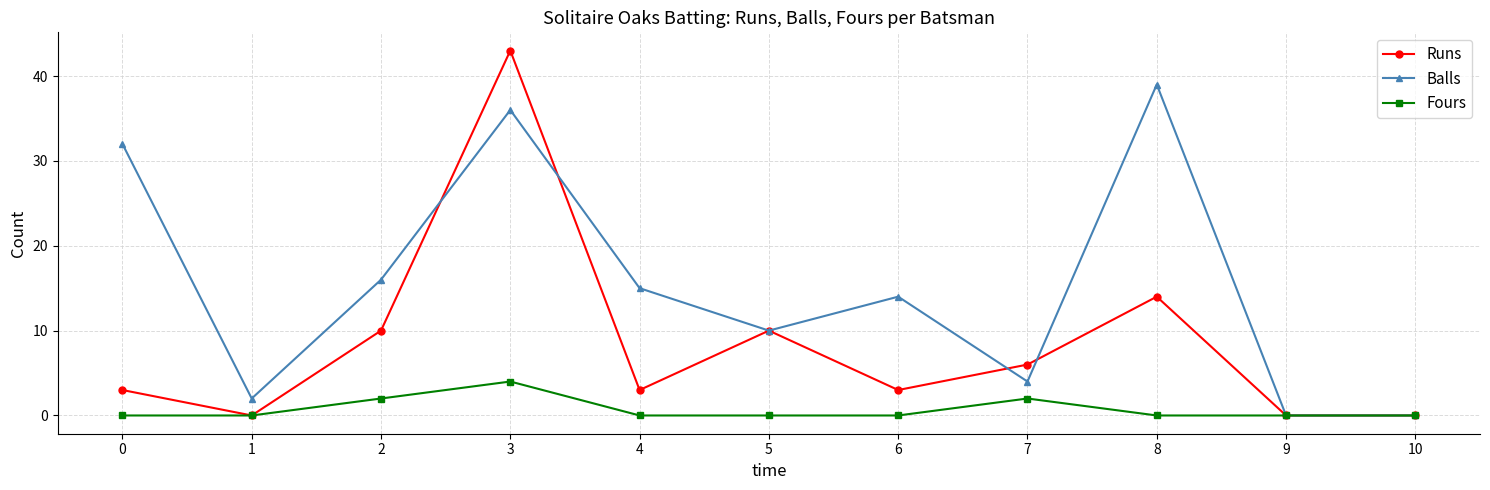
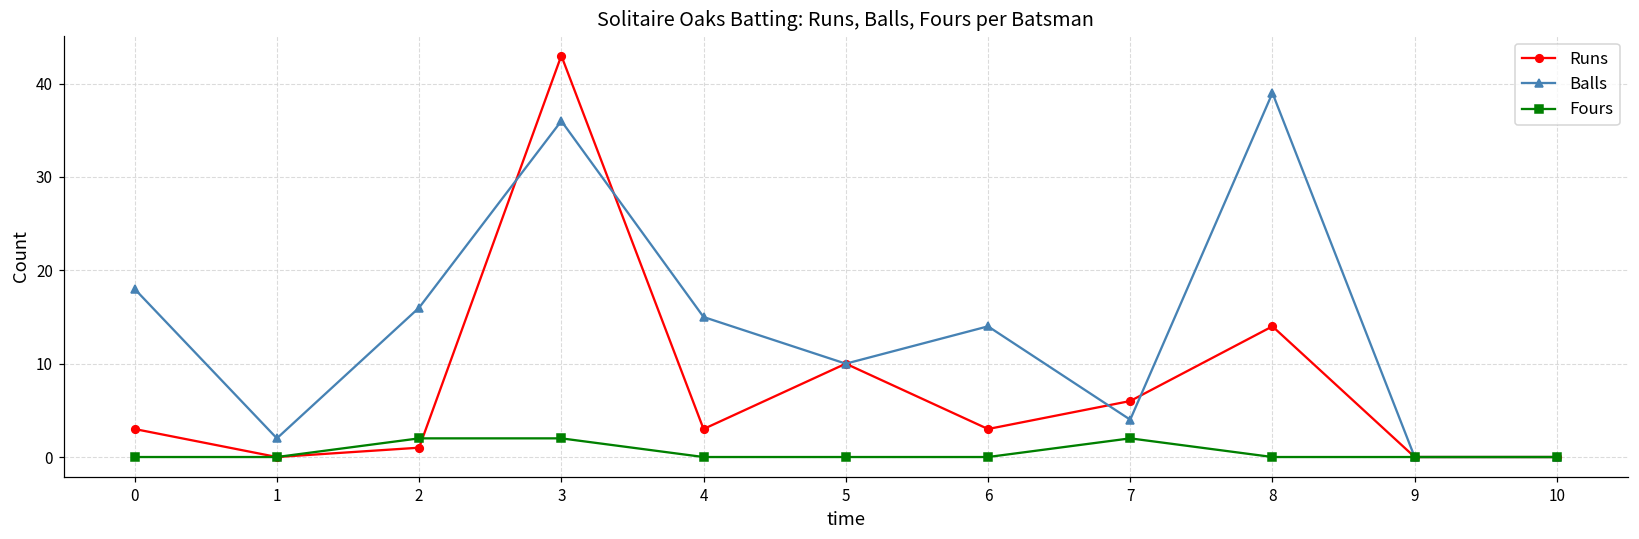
  {
    "Runs": {
      "0": 3,
-     "2": 10,
+     "2": 1,
      "3": 43,
      "4": 3,
      "6": 3,
      "7": 6,
      "8": 14
    },
    "Balls": {
-     "0": 32,
+     "0": 18,
      "1": 2,
      "2": 16,
      "3": 36,
      "4": 15,
      "6": 14,
      "7": 4,
      "8": 39
    },
    "Fours": {
      "0": 0,
      "2": 2,
-     "3": 4,
+     "3": 2,
      "4": 0,
      "5": 0,
      "6": 0,
      "7": 2,
      "8": 0
    }
  }
